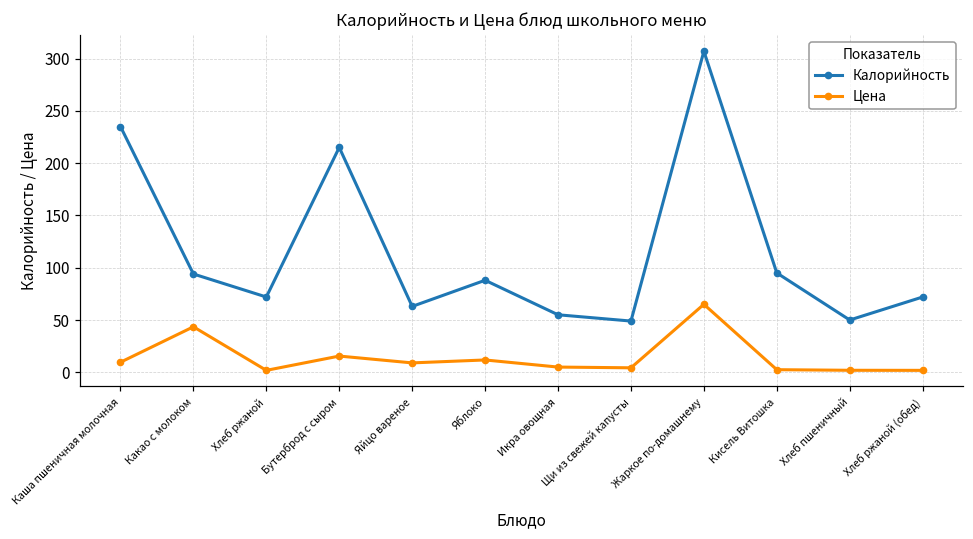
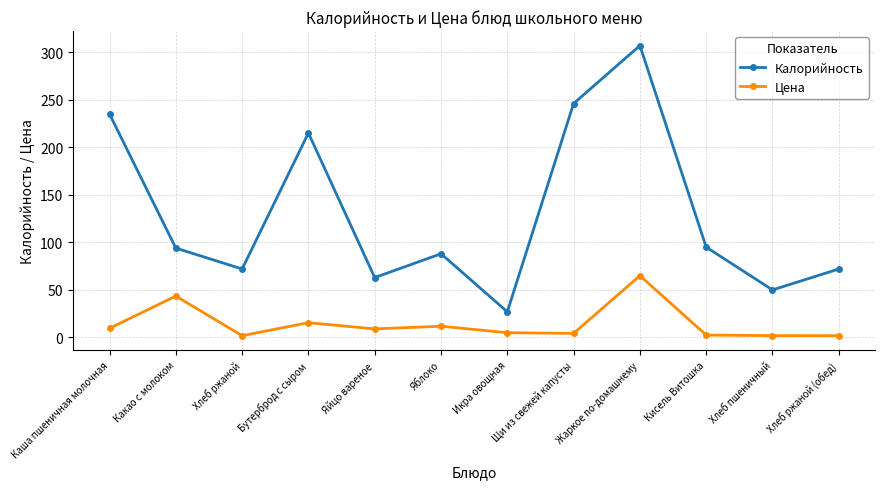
  {
    "Калорийность": {
      "Каша пшеничная молочная": 240,
      "Какао с молоком": 90,
      "Хлеб ржаной": 70,
      "Бутерброд с сыром": 220,
      "Яйцо вареное": 60,
      "Яблоко": 90,
-     "Икра овощная": 60,
-     "Щи из свежей капусты": 50,
+     "Икра овощная": 30,
+     "Щи из свежей капусты": 250,
      "Жаркое по-домашнему": 310,
      "Кисель Витошка": 100,
      "Хлеб пшеничный": 50,
      "Хлеб ржаной (обед)": 70
    },
    "Цена": {
      "Каша пшеничная молочная": 10,
      "Какао с молоком": 40,
      "Хлеб ржаной": 0,
      "Бутерброд с сыром": 20,
      "Яйцо вареное": 10,
      "Яблоко": 10,
      "Икра овощная": 10,
      "Щи из свежей капусты": 0,
      "Жаркое по-домашнему": 70,
      "Кисель Витошка": 0,
      "Хлеб пшеничный": 0,
      "Хлеб ржаной (обед)": 0
    }
  }
